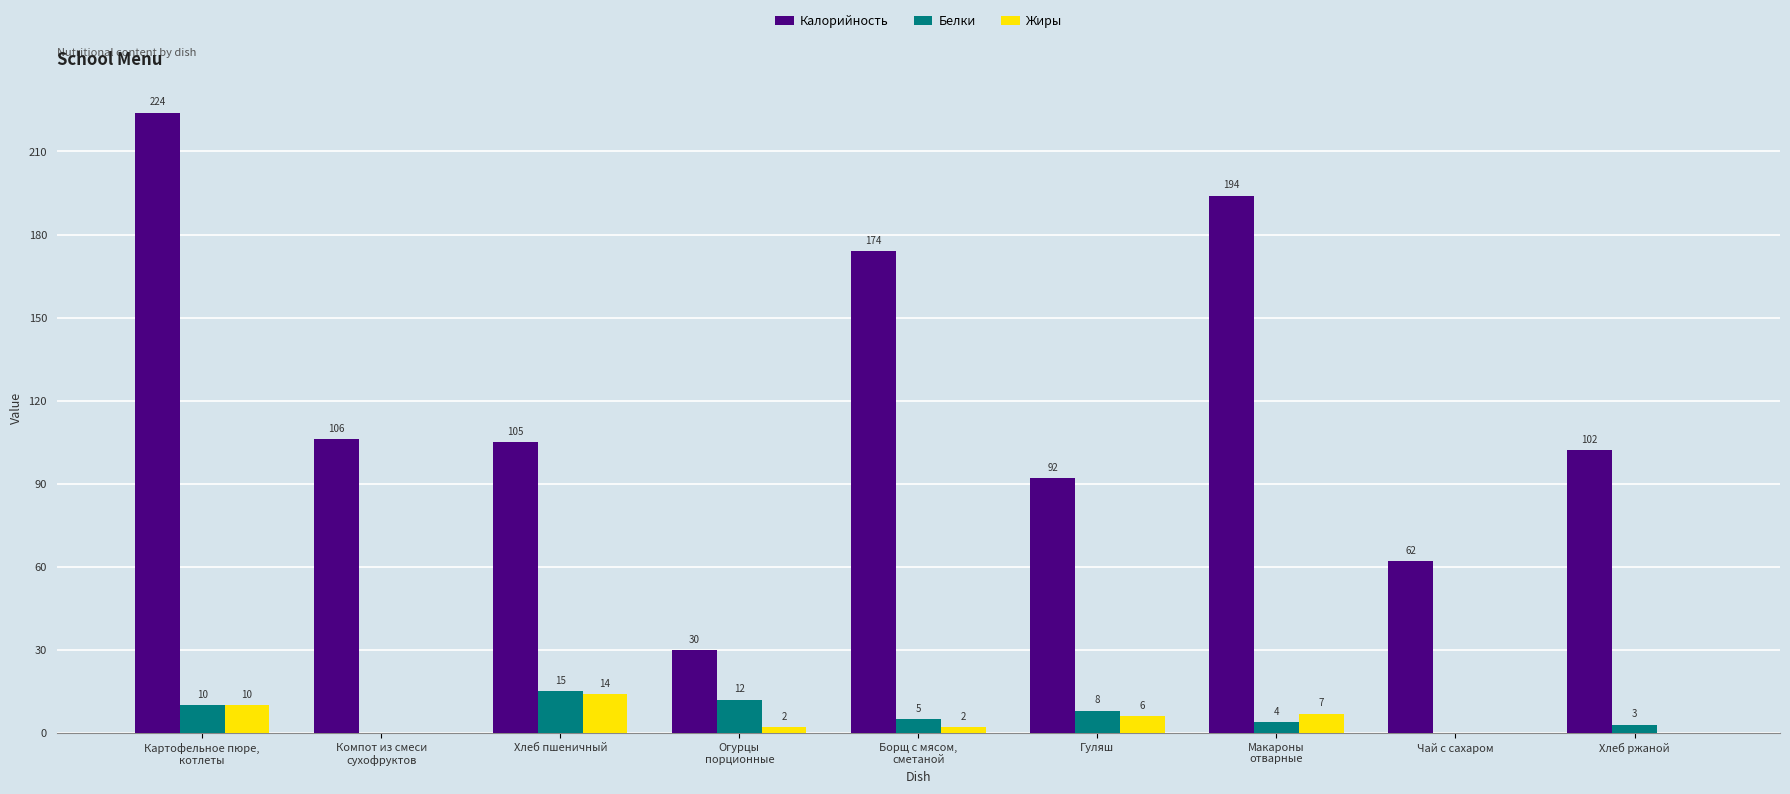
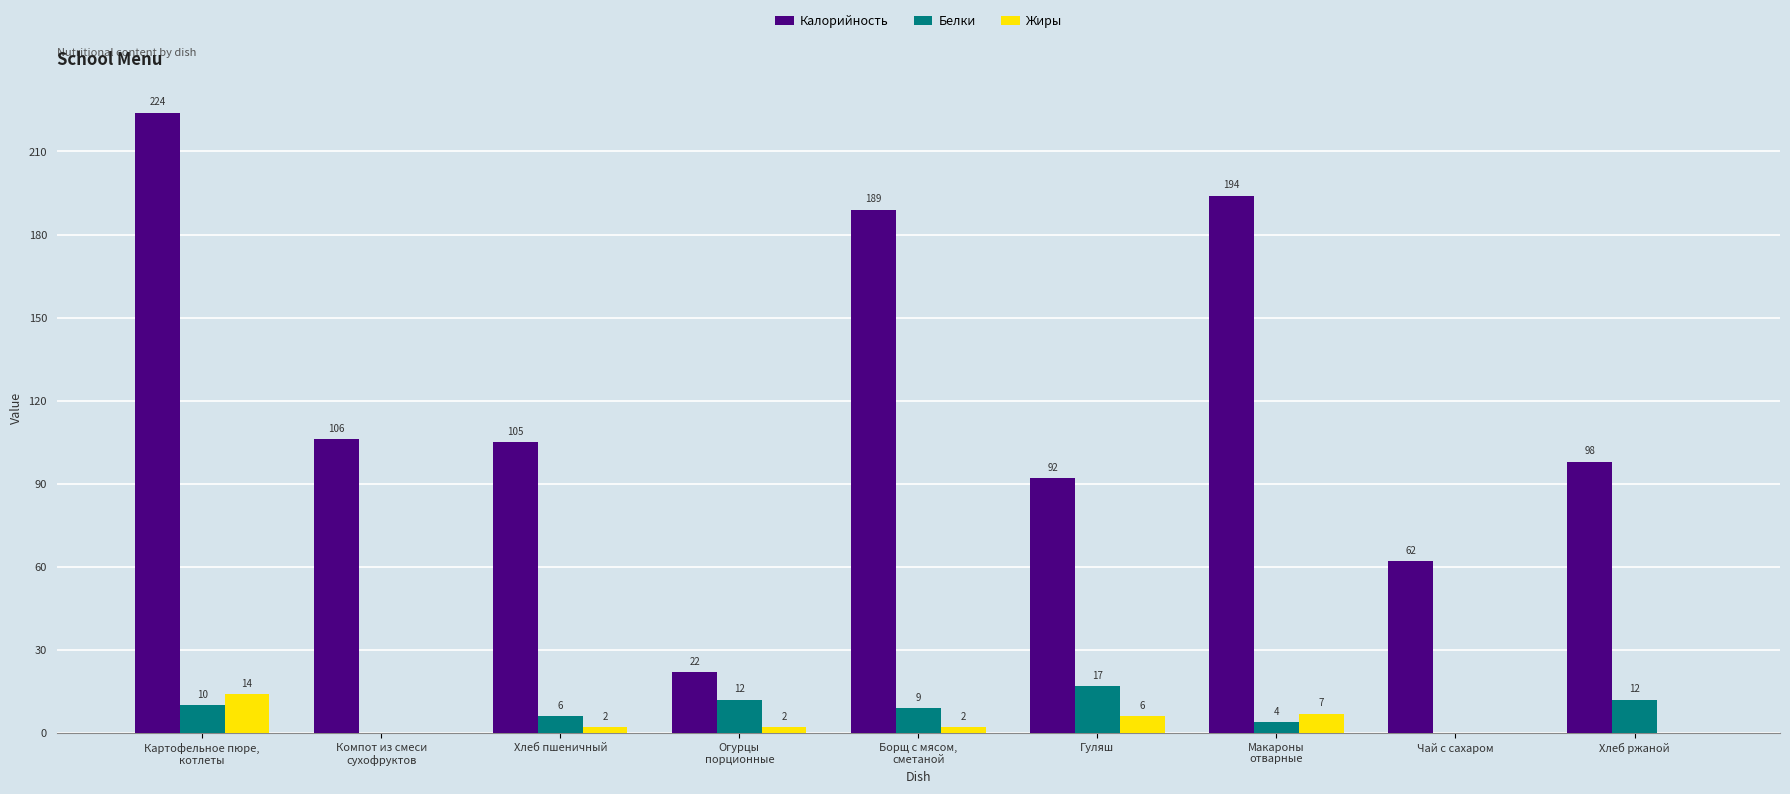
  {
    "Калорийность": {
      "Картофельное пюре, котлеты": 224,
      "Компот из смеси сухофруктов": 106,
      "Хлеб пшеничный": 105,
-     "Огурцы порционные": 30,
-     "Борщ с мясом, сметаной": 174,
+     "Огурцы порционные": 22,
+     "Борщ с мясом, сметаной": 189,
      "Гуляш": 92,
      "Макароны отварные": 194,
      "Чай с сахаром": 62,
-     "Хлеб ржаной": 102
+     "Хлеб ржаной": 98
    },
    "Белки": {
      "Картофельное пюре, котлеты": 10,
-     "Хлеб пшеничный": 15,
+     "Хлеб пшеничный": 6,
      "Огурцы порционные": 12,
-     "Борщ с мясом, сметаной": 5,
-     "Гуляш": 8,
+     "Борщ с мясом, сметаной": 9,
+     "Гуляш": 17,
      "Макароны отварные": 4,
-     "Хлеб ржаной": 3
+     "Хлеб ржаной": 12
    },
    "Жиры": {
-     "Картофельное пюре, котлеты": 10,
-     "Хлеб пшеничный": 14,
+     "Картофельное пюре, котлеты": 14,
+     "Хлеб пшеничный": 2,
      "Огурцы порционные": 2,
      "Борщ с мясом, сметаной": 2,
      "Гуляш": 6,
      "Макароны отварные": 7
    }
  }
